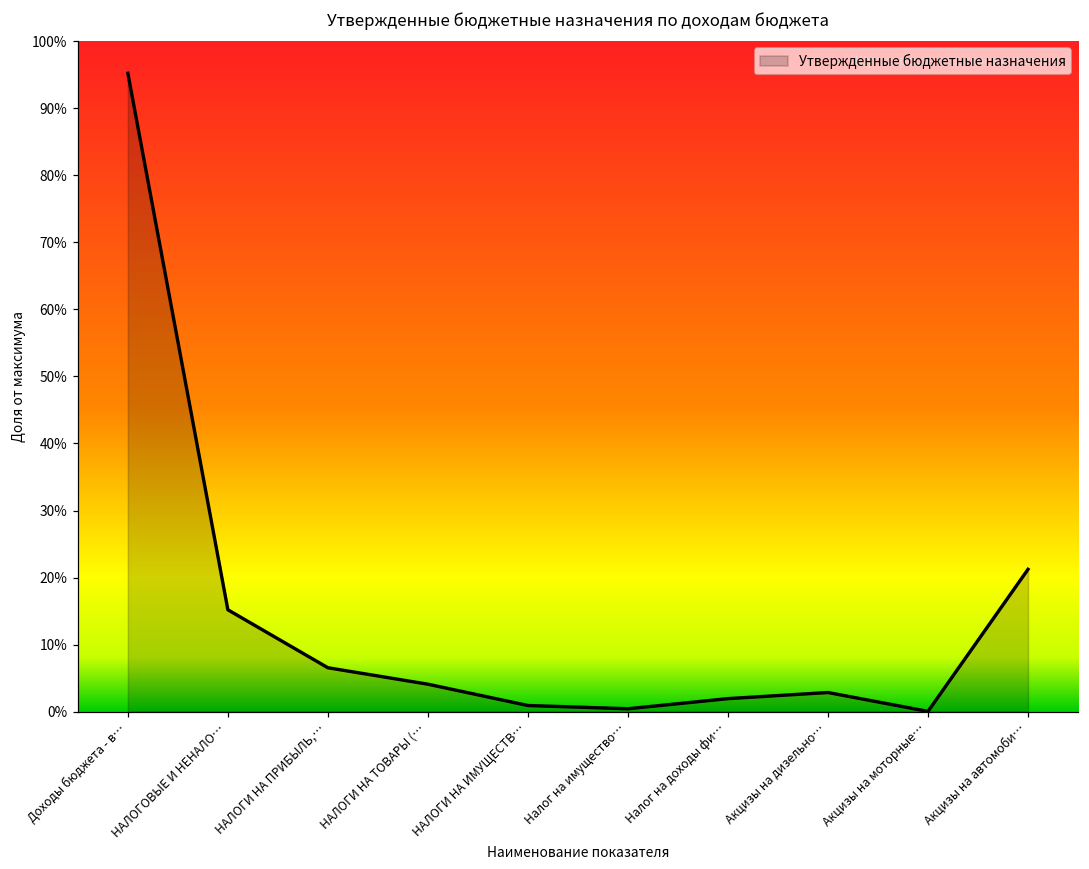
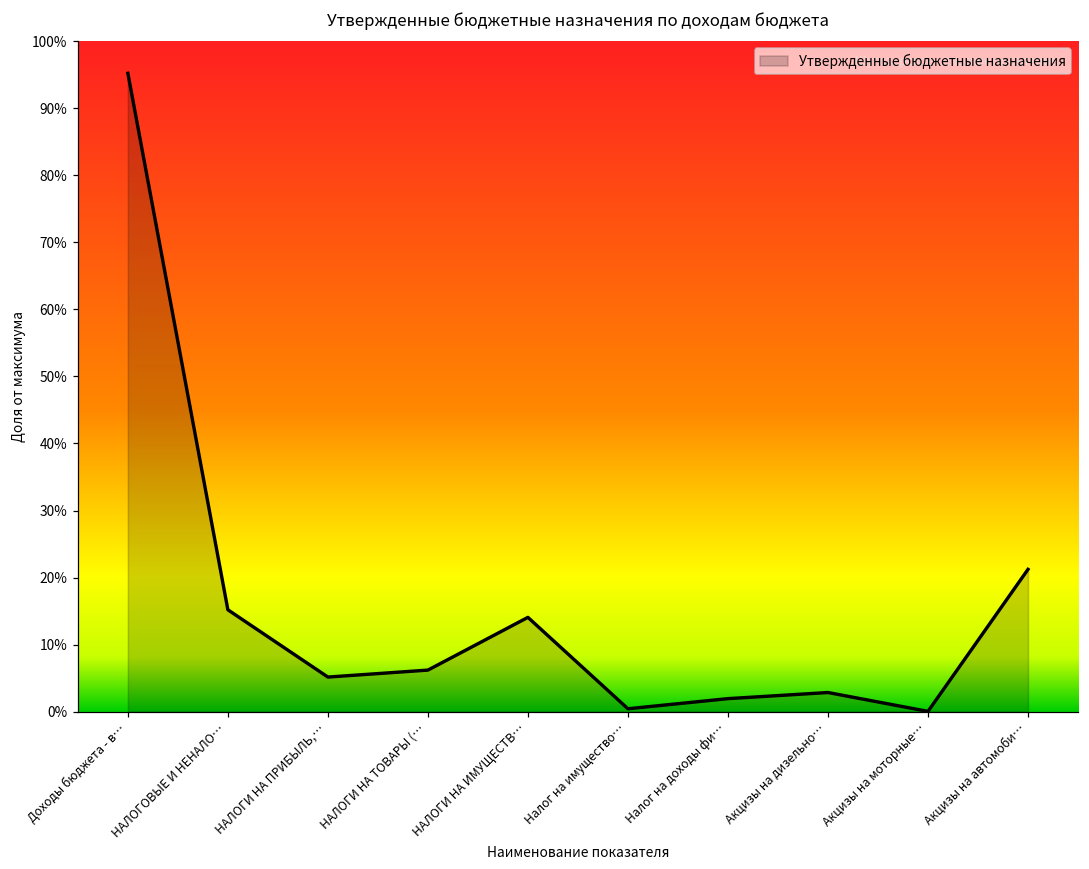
  {
    "Доходы бюджета - в…": "95%",
    "НАЛОГОВЫЕ И НЕНАЛО…": "15%",
-   "НАЛОГИ НА ПРИБЫЛЬ,…": "7%",
-   "НАЛОГИ НА ТОВАРЫ (…": "4%",
-   "НАЛОГИ НА ИМУЩЕСТВ…": "1%",
+   "НАЛОГИ НА ПРИБЫЛЬ,…": "5%",
+   "НАЛОГИ НА ТОВАРЫ (…": "6%",
+   "НАЛОГИ НА ИМУЩЕСТВ…": "14%",
    "Налог на имущество…": "0%",
    "Налог на доходы фи…": "2%",
    "Акцизы на дизельно…": "3%",
    "Акцизы на моторные…": "0%",
    "Акцизы на автомоби…": "21%"
  }
